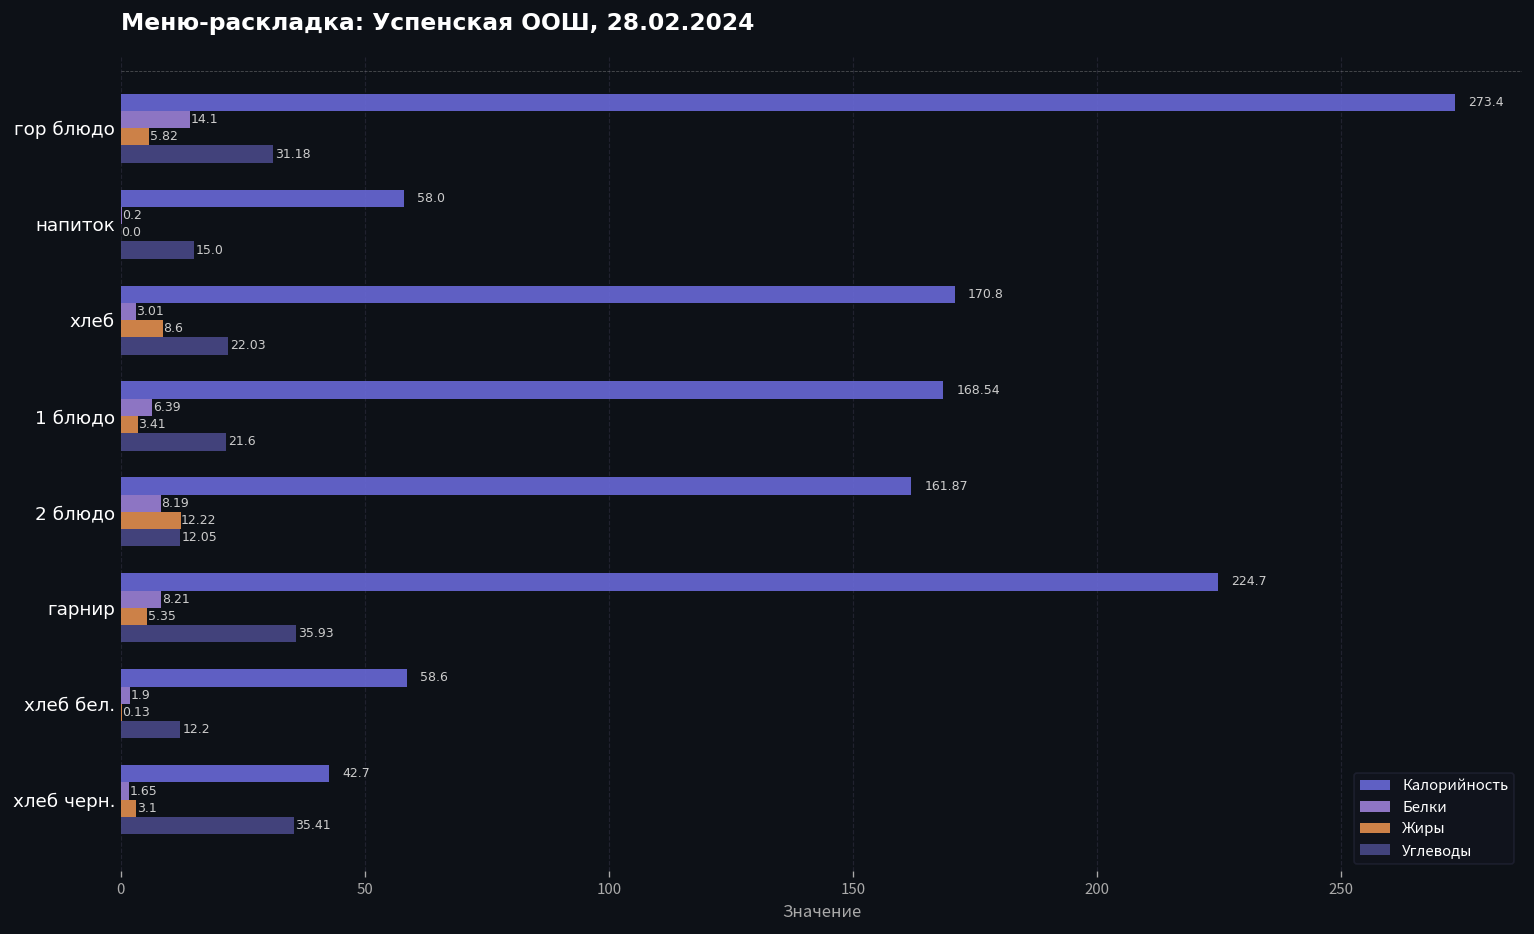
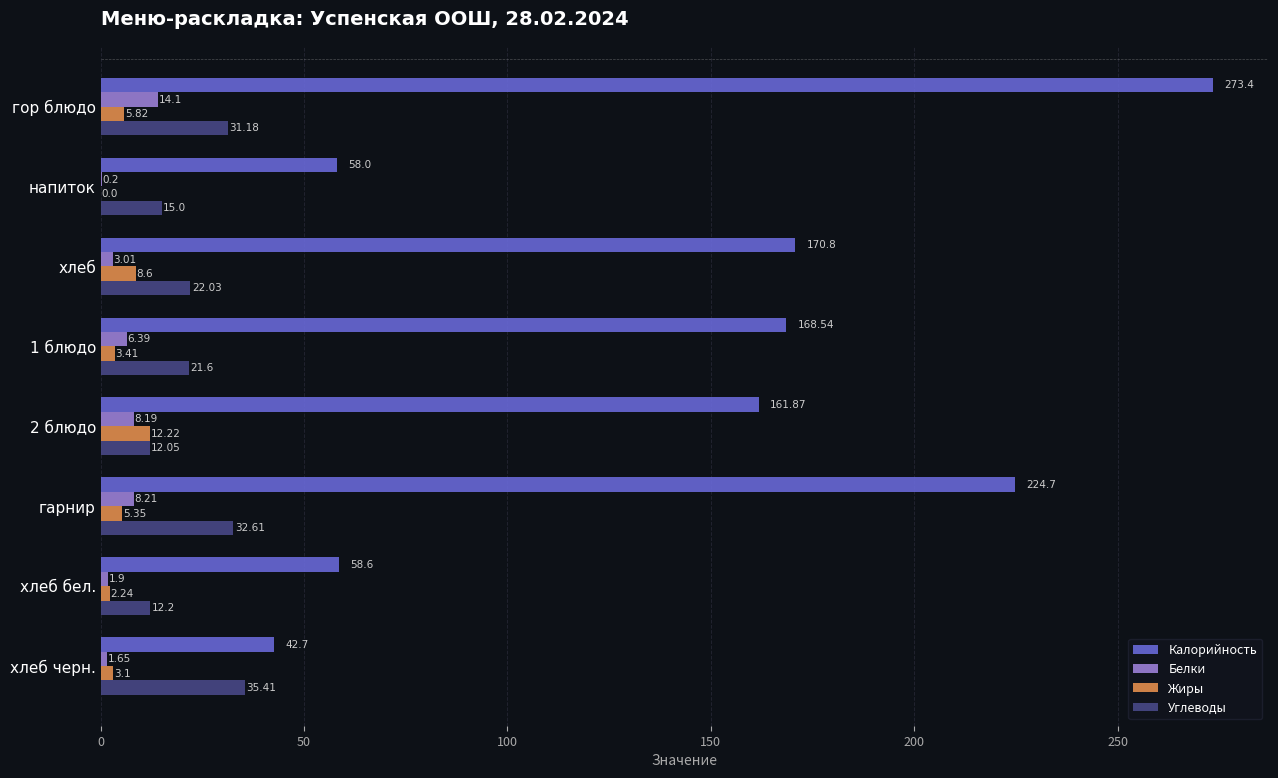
  {
    "Жиры": {
      "гор блюдо": 5.82,
      "напиток": 0.0,
      "хлеб": 8.6,
      "1 блюдо": 3.41,
      "2 блюдо": 12.22,
      "гарнир": 5.35,
-     "хлеб бел.": 0.13,
+     "хлеб бел.": 2.24,
      "хлеб черн.": 3.1
    },
    "Углеводы": {
      "гор блюдо": 31.18,
      "напиток": 15.0,
      "хлеб": 22.03,
      "1 блюдо": 21.6,
      "2 блюдо": 12.05,
-     "гарнир": 35.93,
+     "гарнир": 32.61,
      "хлеб бел.": 12.2,
      "хлеб черн.": 35.41
    }
  }
